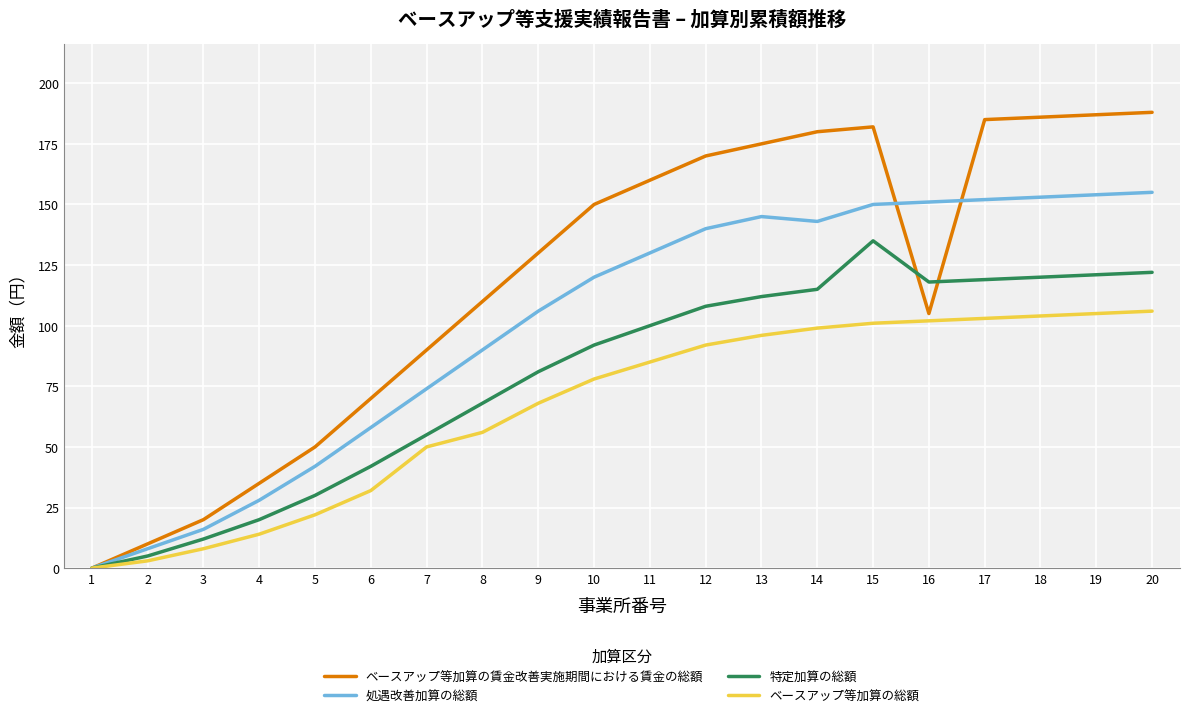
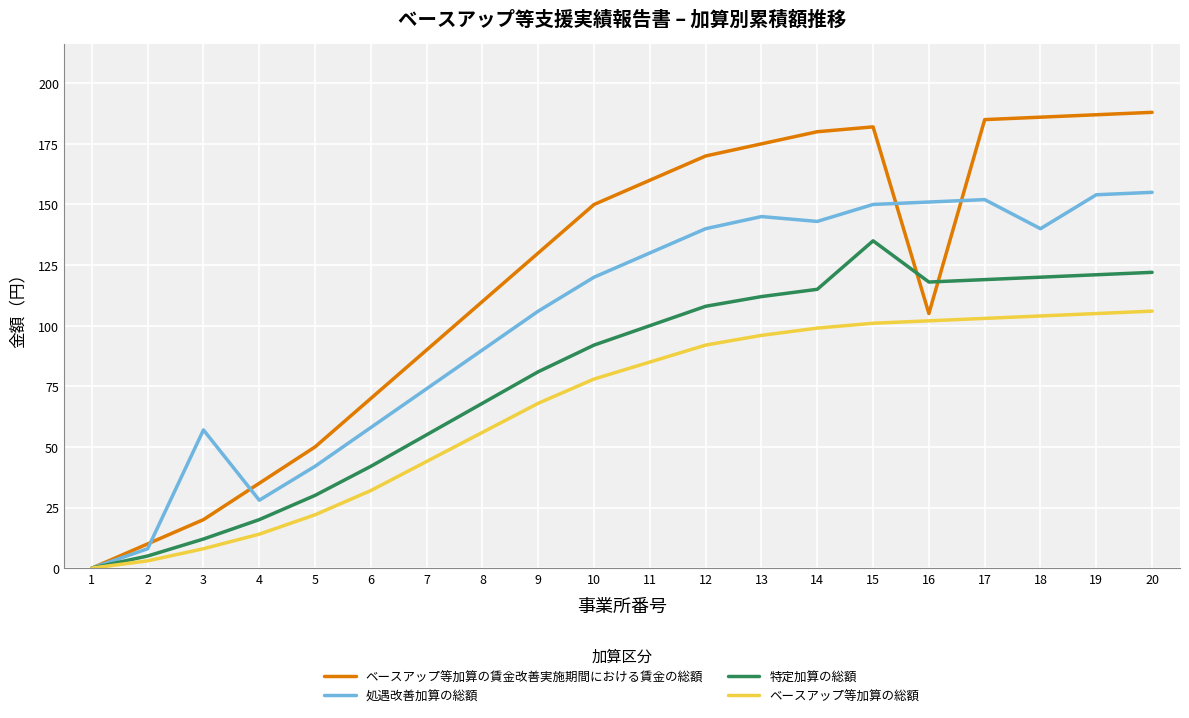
  {
    "ベースアップ等加算の賃金改善実施期間における賃金の総額": {
      "2": 10,
      "3": 20,
      "4": 35,
      "5": 50,
      "6": 70,
      "7": 90,
      "8": 110,
      "9": 130,
      "10": 150,
      "11": 160,
      "12": 170,
      "13": 175,
      "14": 180,
      "15": 182,
      "16": 105,
      "17": 185,
      "18": 186,
      "19": 187,
      "20": 188
    },
    "処遇改善加算の総額": {
      "2": 8,
-     "3": 16,
+     "3": 57,
      "4": 28,
      "5": 42,
      "6": 58,
      "7": 74,
      "8": 90,
      "9": 106,
      "10": 120,
      "11": 130,
      "12": 140,
      "13": 145,
      "14": 143,
      "15": 150,
      "16": 151,
      "17": 152,
-     "18": 153,
+     "18": 140,
      "19": 154,
      "20": 155
    },
    "特定加算の総額": {
      "2": 5,
      "3": 12,
      "4": 20,
      "5": 30,
      "6": 42,
      "7": 55,
      "8": 68,
      "9": 81,
      "10": 92,
      "11": 100,
      "12": 108,
      "13": 112,
      "14": 115,
      "15": 135,
      "16": 118,
      "17": 119,
      "18": 120,
      "19": 121,
      "20": 122
    },
    "ベースアップ等加算の総額": {
      "2": 3,
      "3": 8,
      "4": 14,
      "5": 22,
      "6": 32,
-     "7": 50,
+     "7": 44,
      "8": 56,
      "9": 68,
      "10": 78,
      "11": 85,
      "12": 92,
      "13": 96,
      "14": 99,
      "15": 101,
      "16": 102,
      "17": 103,
      "18": 104,
      "19": 105,
      "20": 106
    }
  }
